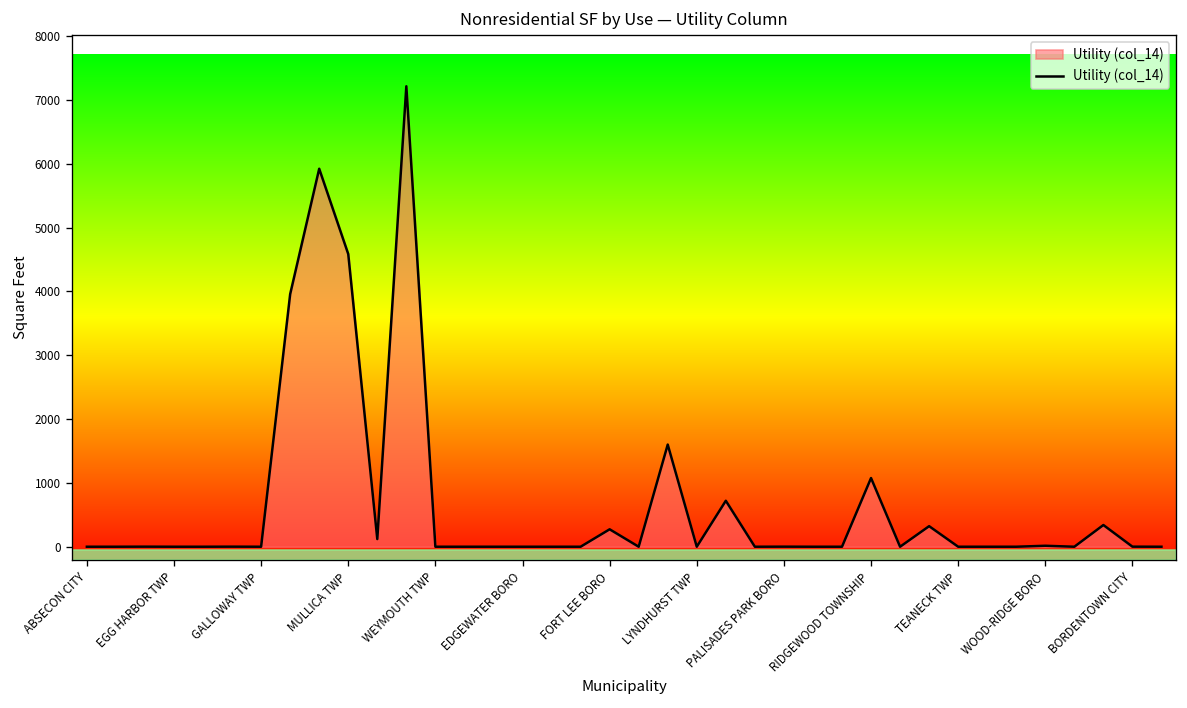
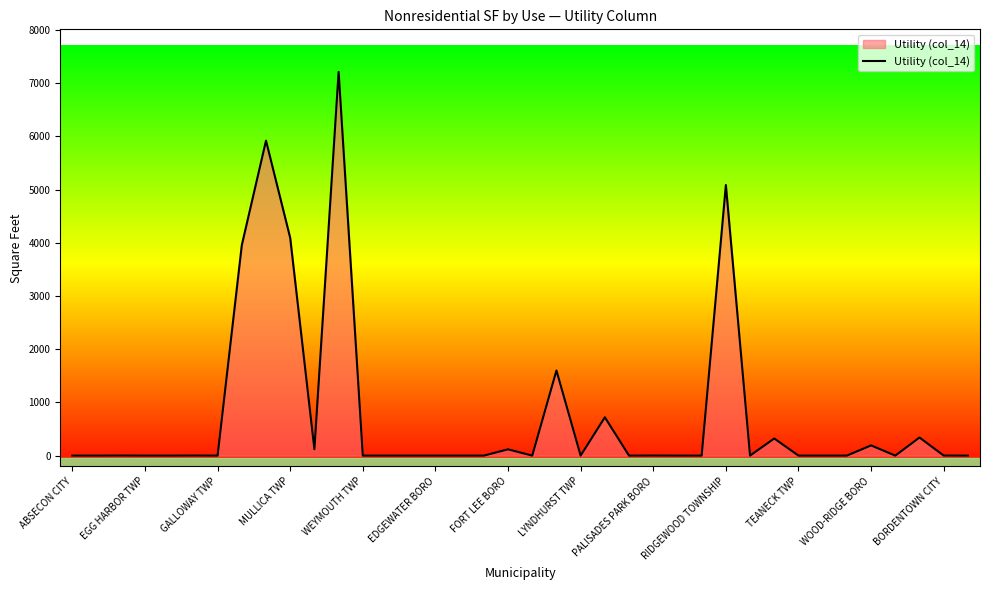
  {
    "ABSECON CITY": 0,
    "EGG HARBOR TWP": 0,
    "GALLOWAY TWP": 0,
-   "MULLICA TWP": 4600,
+   "MULLICA TWP": 4100,
    "WEYMOUTH TWP": 0,
    "EDGEWATER BORO": 0,
-   "FORT LEE BORO": 300,
+   "FORT LEE BORO": 100,
    "LYNDHURST TWP": 0,
    "PALISADES PARK BORO": 0,
-   "RIDGEWOOD TOWNSHIP": 1100,
+   "RIDGEWOOD TOWNSHIP": 5100,
    "TEANECK TWP": 0,
-   "WOOD-RIDGE BORO": 0,
+   "WOOD-RIDGE BORO": 200,
    "BORDENTOWN CITY": 0
  }
